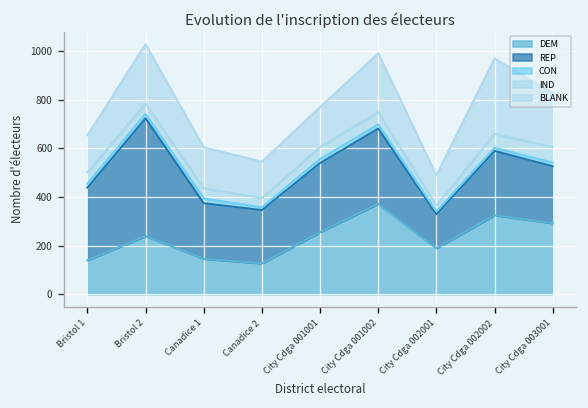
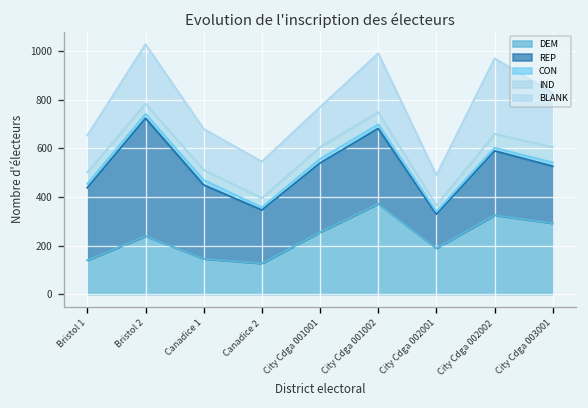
  {
    "REP": {
      "Bristol 1": 300,
      "Bristol 2": 480,
-     "Canadice 1": 230,
+     "Canadice 1": 300,
      "City Cdga 001001": 280,
      "City Cdga 001002": 310,
      "City Cdga 002002": 260,
      "City Cdga 003001": 230
    }
  }
